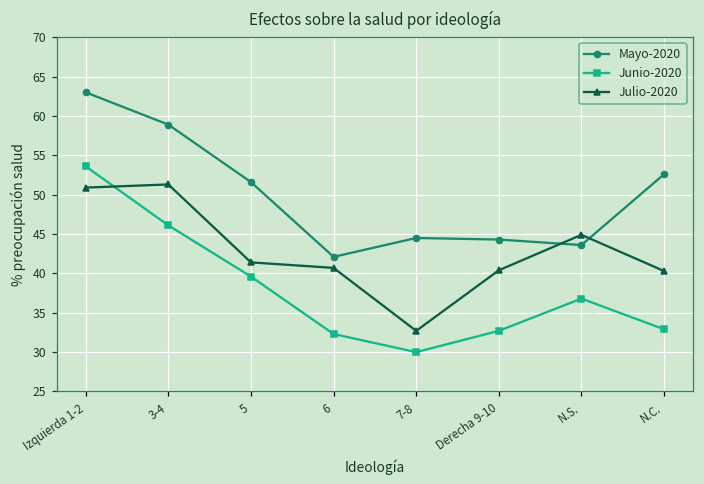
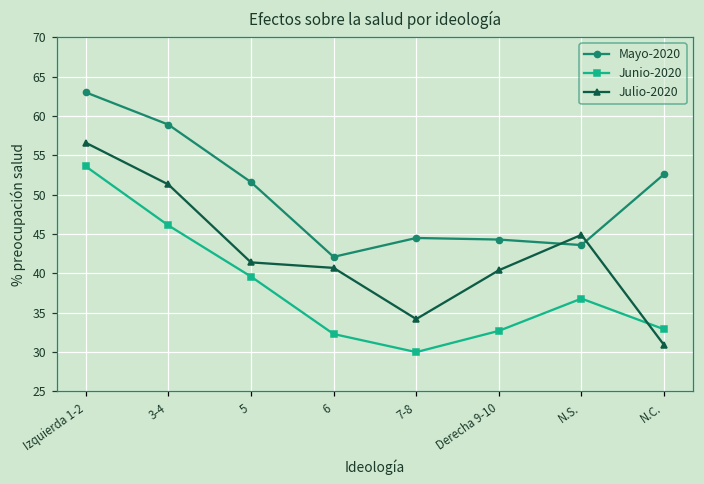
  {
    "Julio-2020": {
-     "Izquierda 1-2": 51,
+     "Izquierda 1-2": 57,
      "3-4": 51,
      "5": 41,
      "6": 41,
-     "7-8": 33,
+     "7-8": 34,
      "Derecha 9-10": 40,
      "N.S.": 45,
-     "N.C.": 40
+     "N.C.": 31
    }
  }
